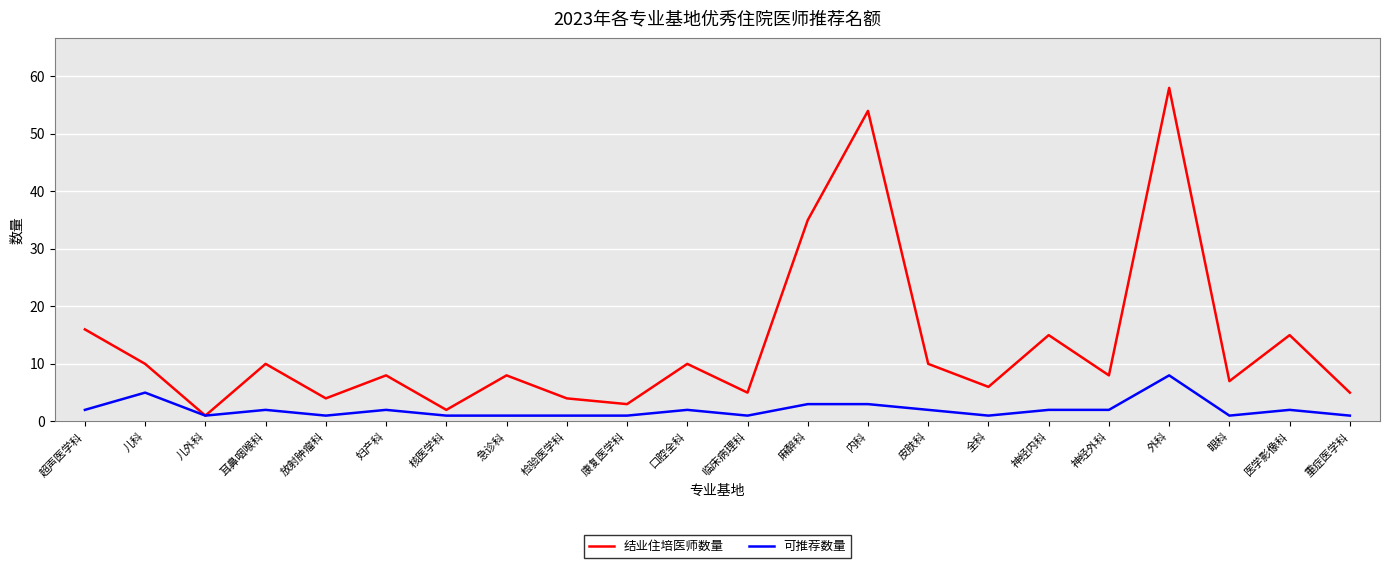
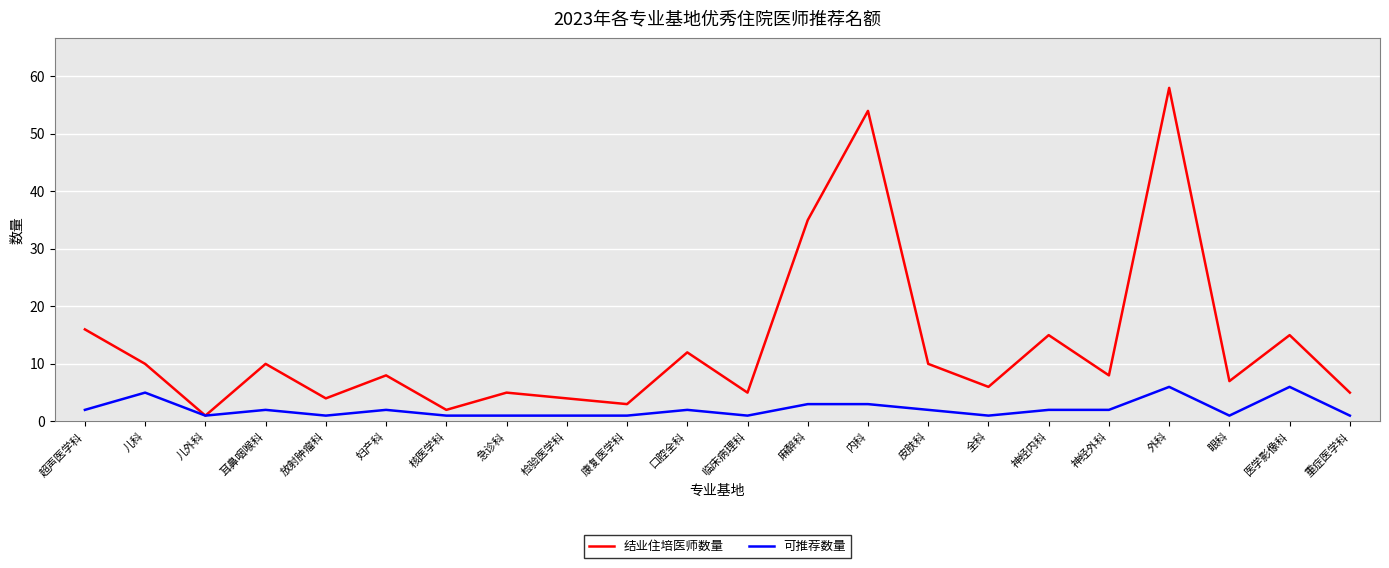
  {
    "结业住培医师数量": {
      "超声医学科": 16,
      "儿科": 10,
      "耳鼻咽喉科": 10,
      "放射肿瘤科": 4,
      "妇产科": 8,
      "核医学科": 2,
-     "急诊科": 8,
+     "急诊科": 5,
      "检验医学科": 4,
      "康复医学科": 3,
-     "口腔全科": 10,
+     "口腔全科": 12,
      "临床病理科": 5,
      "麻醉科": 35,
      "内科": 54,
      "皮肤科": 10,
      "全科": 6,
      "神经内科": 15,
      "神经外科": 8,
      "外科": 58,
      "眼科": 7,
      "医学影像科": 15,
      "重症医学科": 5
    },
    "可推荐数量": {
      "超声医学科": 2,
      "儿科": 5,
      "耳鼻咽喉科": 2,
      "放射肿瘤科": 1,
      "妇产科": 2,
      "核医学科": 1,
      "急诊科": 1,
      "检验医学科": 1,
      "康复医学科": 1,
      "口腔全科": 2,
      "临床病理科": 1,
      "麻醉科": 3,
      "内科": 3,
      "皮肤科": 2,
      "全科": 1,
      "神经内科": 2,
      "神经外科": 2,
-     "外科": 8,
+     "外科": 6,
      "眼科": 1,
-     "医学影像科": 2,
+     "医学影像科": 6,
      "重症医学科": 1
    }
  }
